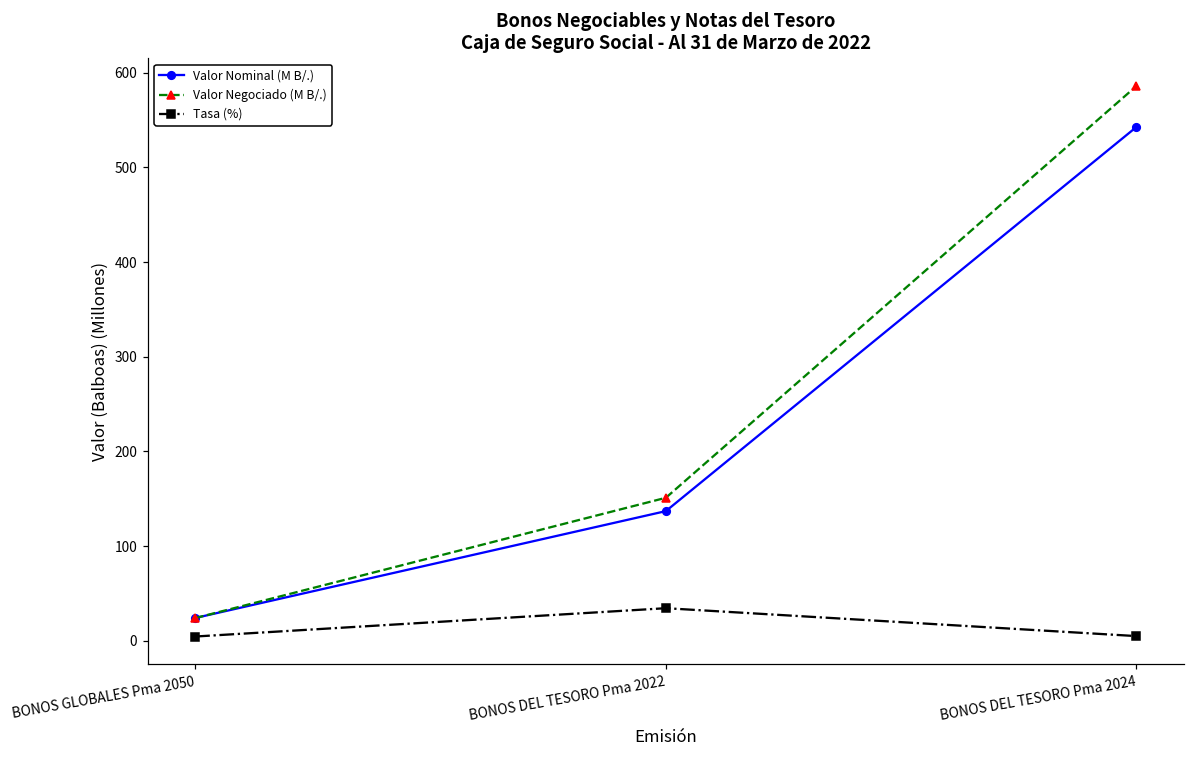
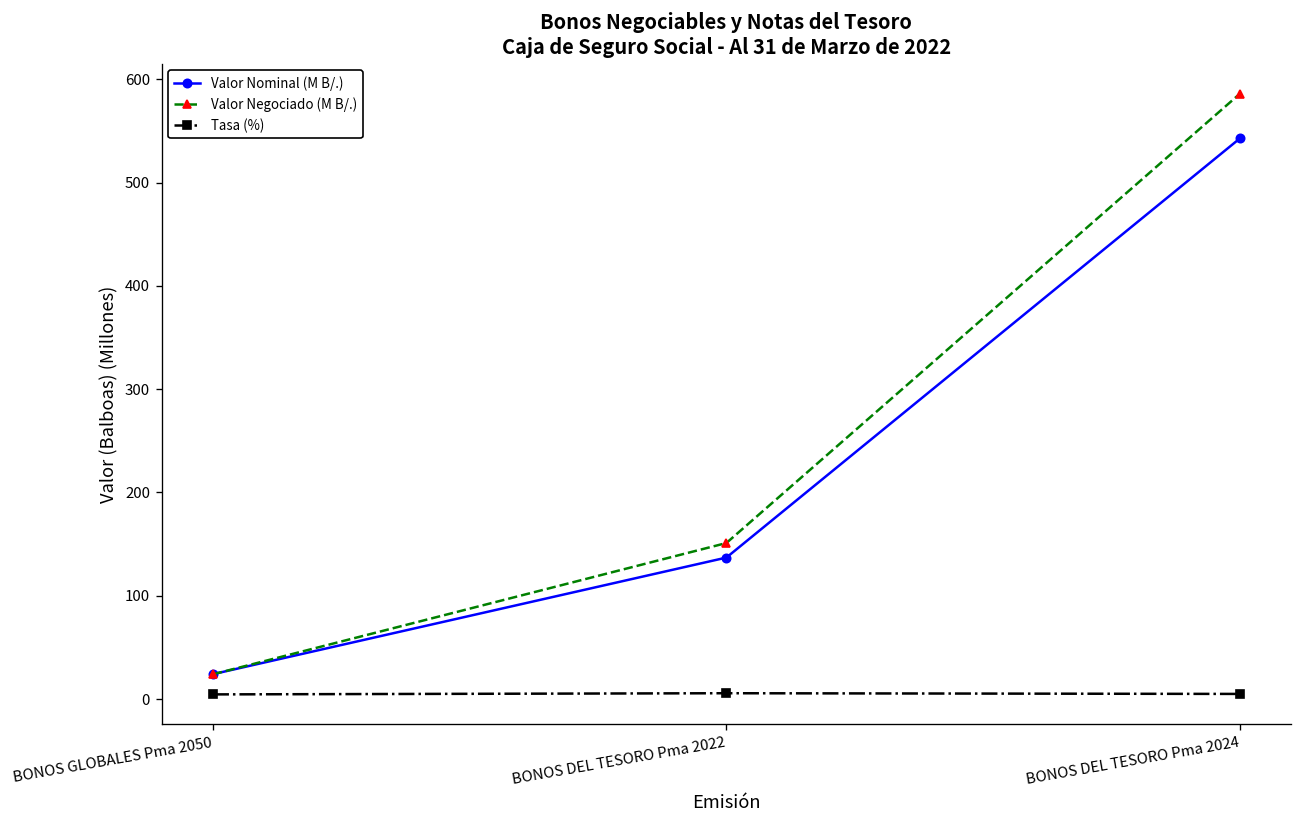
  {
    "Valor Nominal (M B/.)": {
      "BONOS DEL TESORO Pma 2022": 140,
      "BONOS DEL TESORO Pma 2024": 540
    },
    "Valor Negociado (M B/.)": {
      "BONOS DEL TESORO Pma 2022": 150,
      "BONOS DEL TESORO Pma 2024": 590
    },
    "Tasa (%)": {
      "BONOS GLOBALES Pma 2050": 0,
-     "BONOS DEL TESORO Pma 2022": 30,
+     "BONOS DEL TESORO Pma 2022": 10,
      "BONOS DEL TESORO Pma 2024": 0
    }
  }
